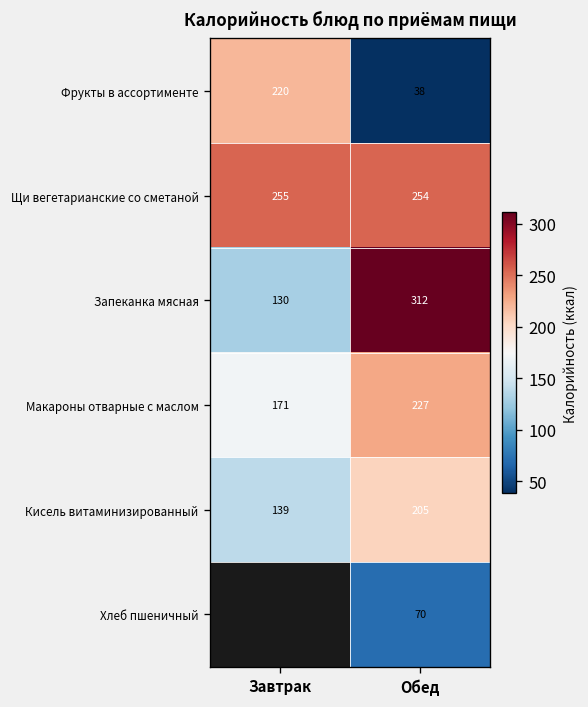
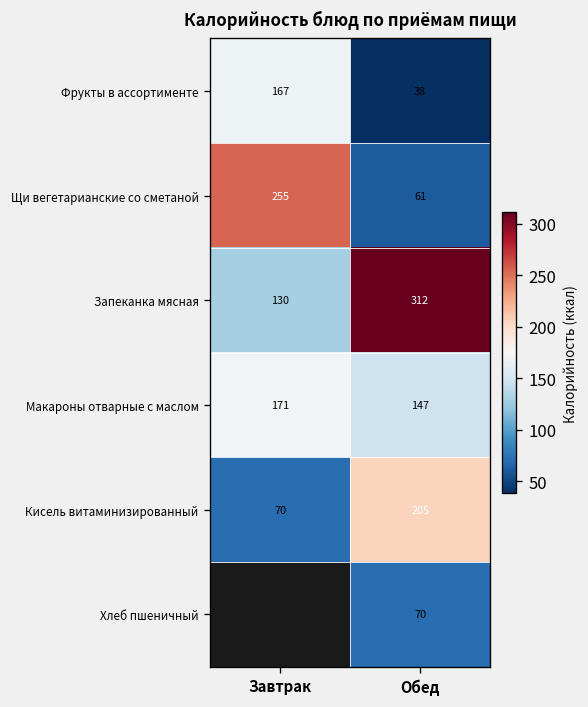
  {
    "Фрукты в ассортименте": {
-     "Завтрак": 220,
+     "Завтрак": 167,
      "Обед": 38
    },
    "Щи вегетарианские со сметаной": {
      "Завтрак": 255,
-     "Обед": 254
+     "Обед": 61
    },
    "Запеканка мясная": {
      "Завтрак": 130,
      "Обед": 312
    },
    "Макароны отварные с маслом": {
      "Завтрак": 171,
-     "Обед": 227
+     "Обед": 147
    },
    "Кисель витаминизированный": {
-     "Завтрак": 139,
+     "Завтрак": 70,
      "Обед": 205
    },
    "Хлеб пшеничный": {
      "Обед": 70
    }
  }
